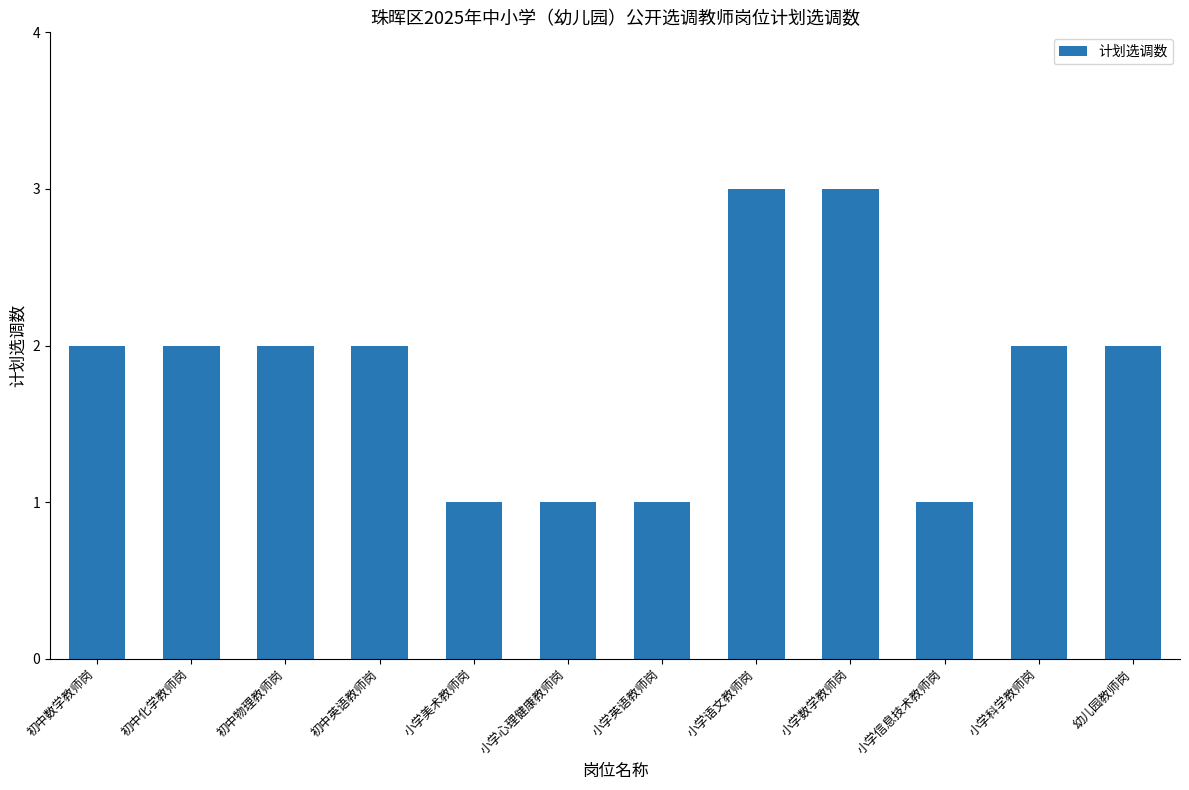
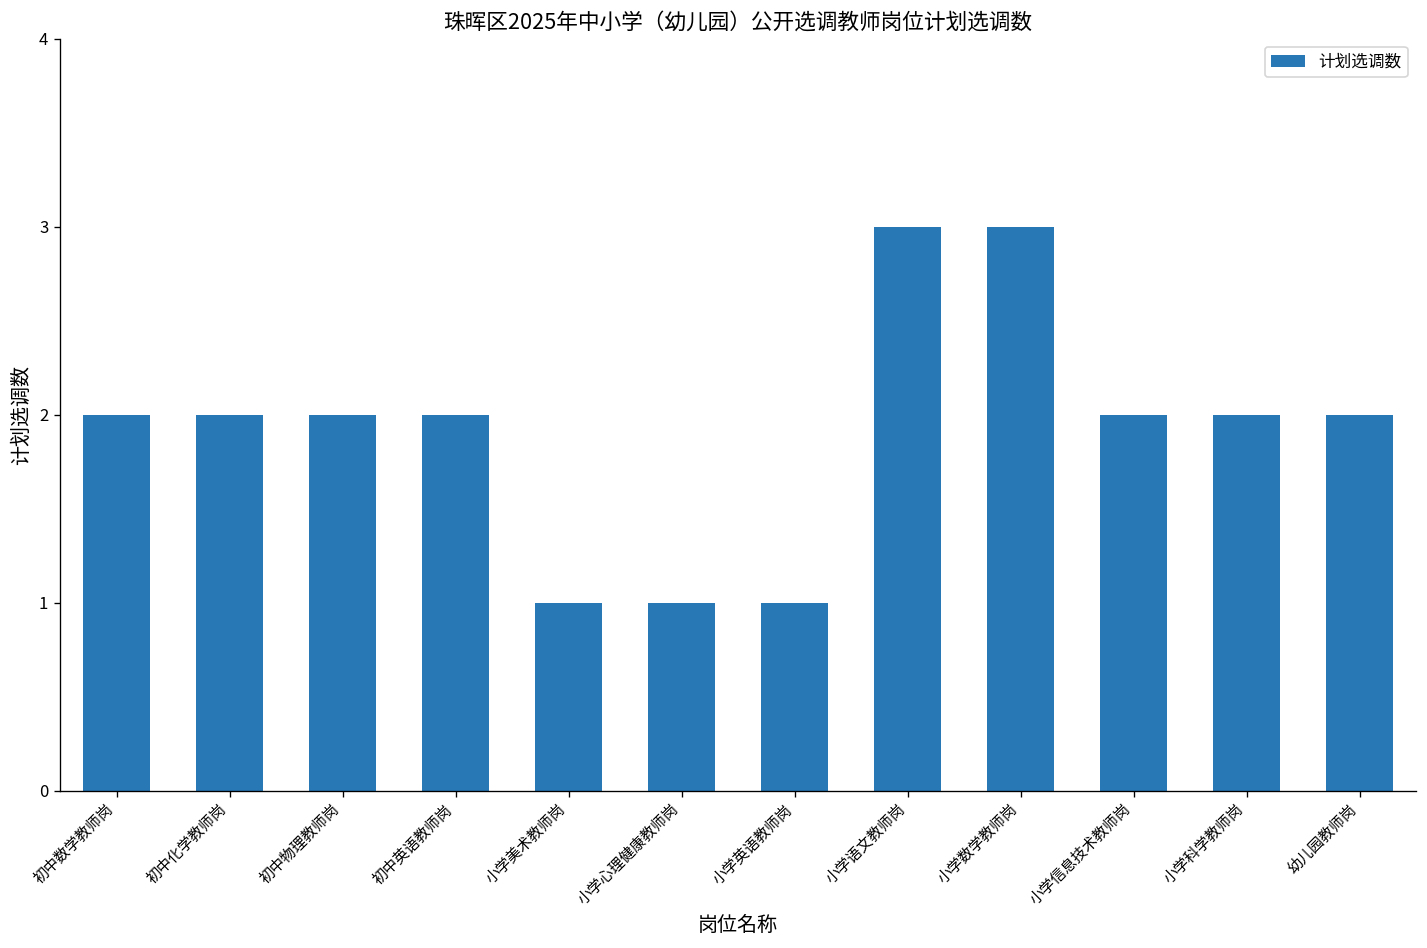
  {
    "初中数学教师岗": 2,
    "初中化学教师岗": 2,
    "初中物理教师岗": 2,
    "初中英语教师岗": 2,
    "小学美术教师岗": 1,
    "小学心理健康教师岗": 1,
    "小学英语教师岗": 1,
    "小学语文教师岗": 3,
    "小学数学教师岗": 3,
-   "小学信息技术教师岗": 1,
+   "小学信息技术教师岗": 2,
    "小学科学教师岗": 2,
    "幼儿园教师岗": 2
  }
